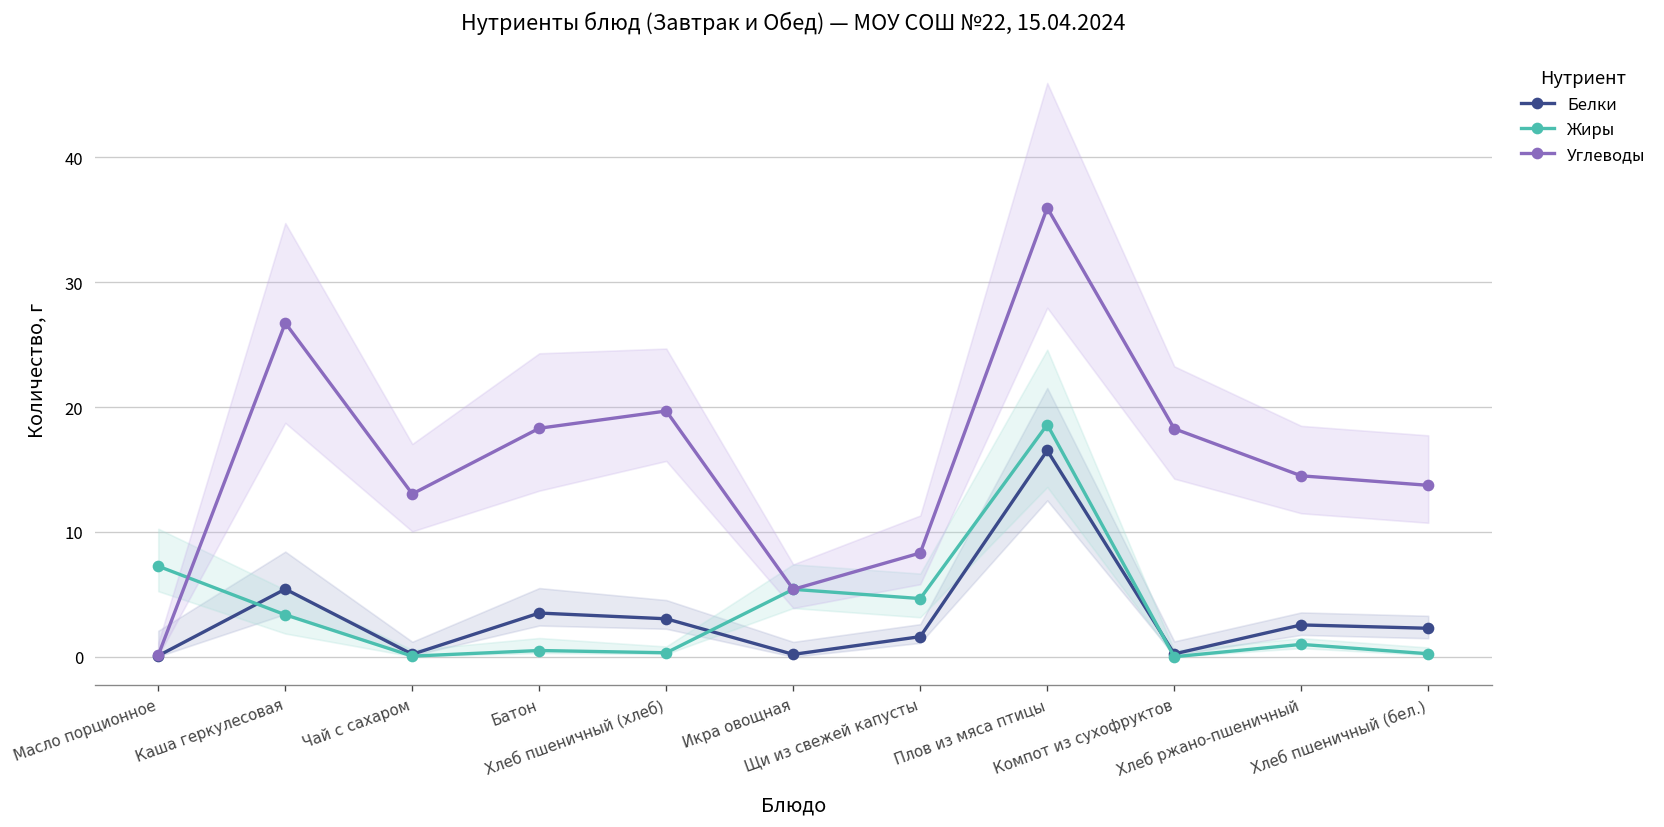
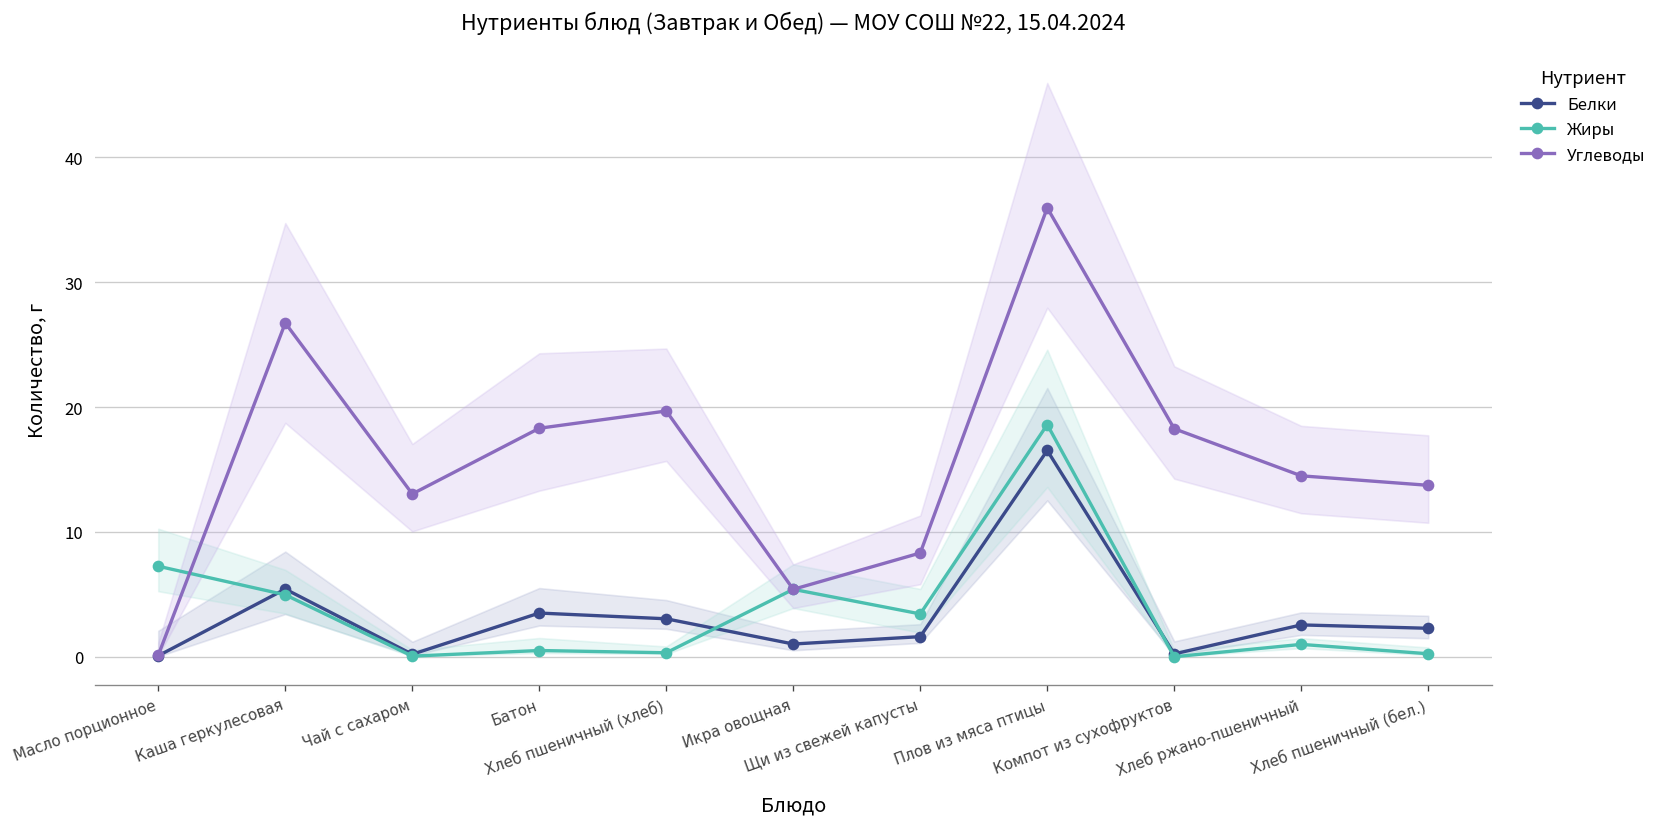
  {
    "Белки": {
      "Батон": 3.5,
      "Хлеб пшеничный (хлеб)": 3.0,
-     "Икра овощная": 0.2,
+     "Икра овощная": 1.0,
      "Щи из свежей капусты": 1.6,
      "Плов из мяса птицы": 16.5,
      "Хлеб ржано-пшеничный": 2.6,
      "Хлеб пшеничный (бел.)": 2.3
    },
    "Жиры": {
      "Масло порционное": 7.3,
-     "Каша геркулесовая": 3.4,
+     "Каша геркулесовая": 5.0,
      "Батон": 0.5,
      "Хлеб пшеничный (хлеб)": 0.3,
-     "Щи из свежей капусты": 4.7,
+     "Щи из свежей капусты": 3.4,
      "Плов из мяса птицы": 18.6,
      "Хлеб ржано-пшеничный": 1.0,
      "Хлеб пшеничный (бел.)": 0.2
    },
    "Углеводы": {
      "Каша геркулесовая": 26.7,
      "Чай с сахаром": 13.0,
      "Батон": 18.3,
      "Хлеб пшеничный (хлеб)": 19.7,
      "Щи из свежей капусты": 8.3,
      "Плов из мяса птицы": 36.0,
      "Компот из сухофруктов": 18.3,
      "Хлеб ржано-пшеничный": 14.5,
      "Хлеб пшеничный (бел.)": 13.7
    }
  }
